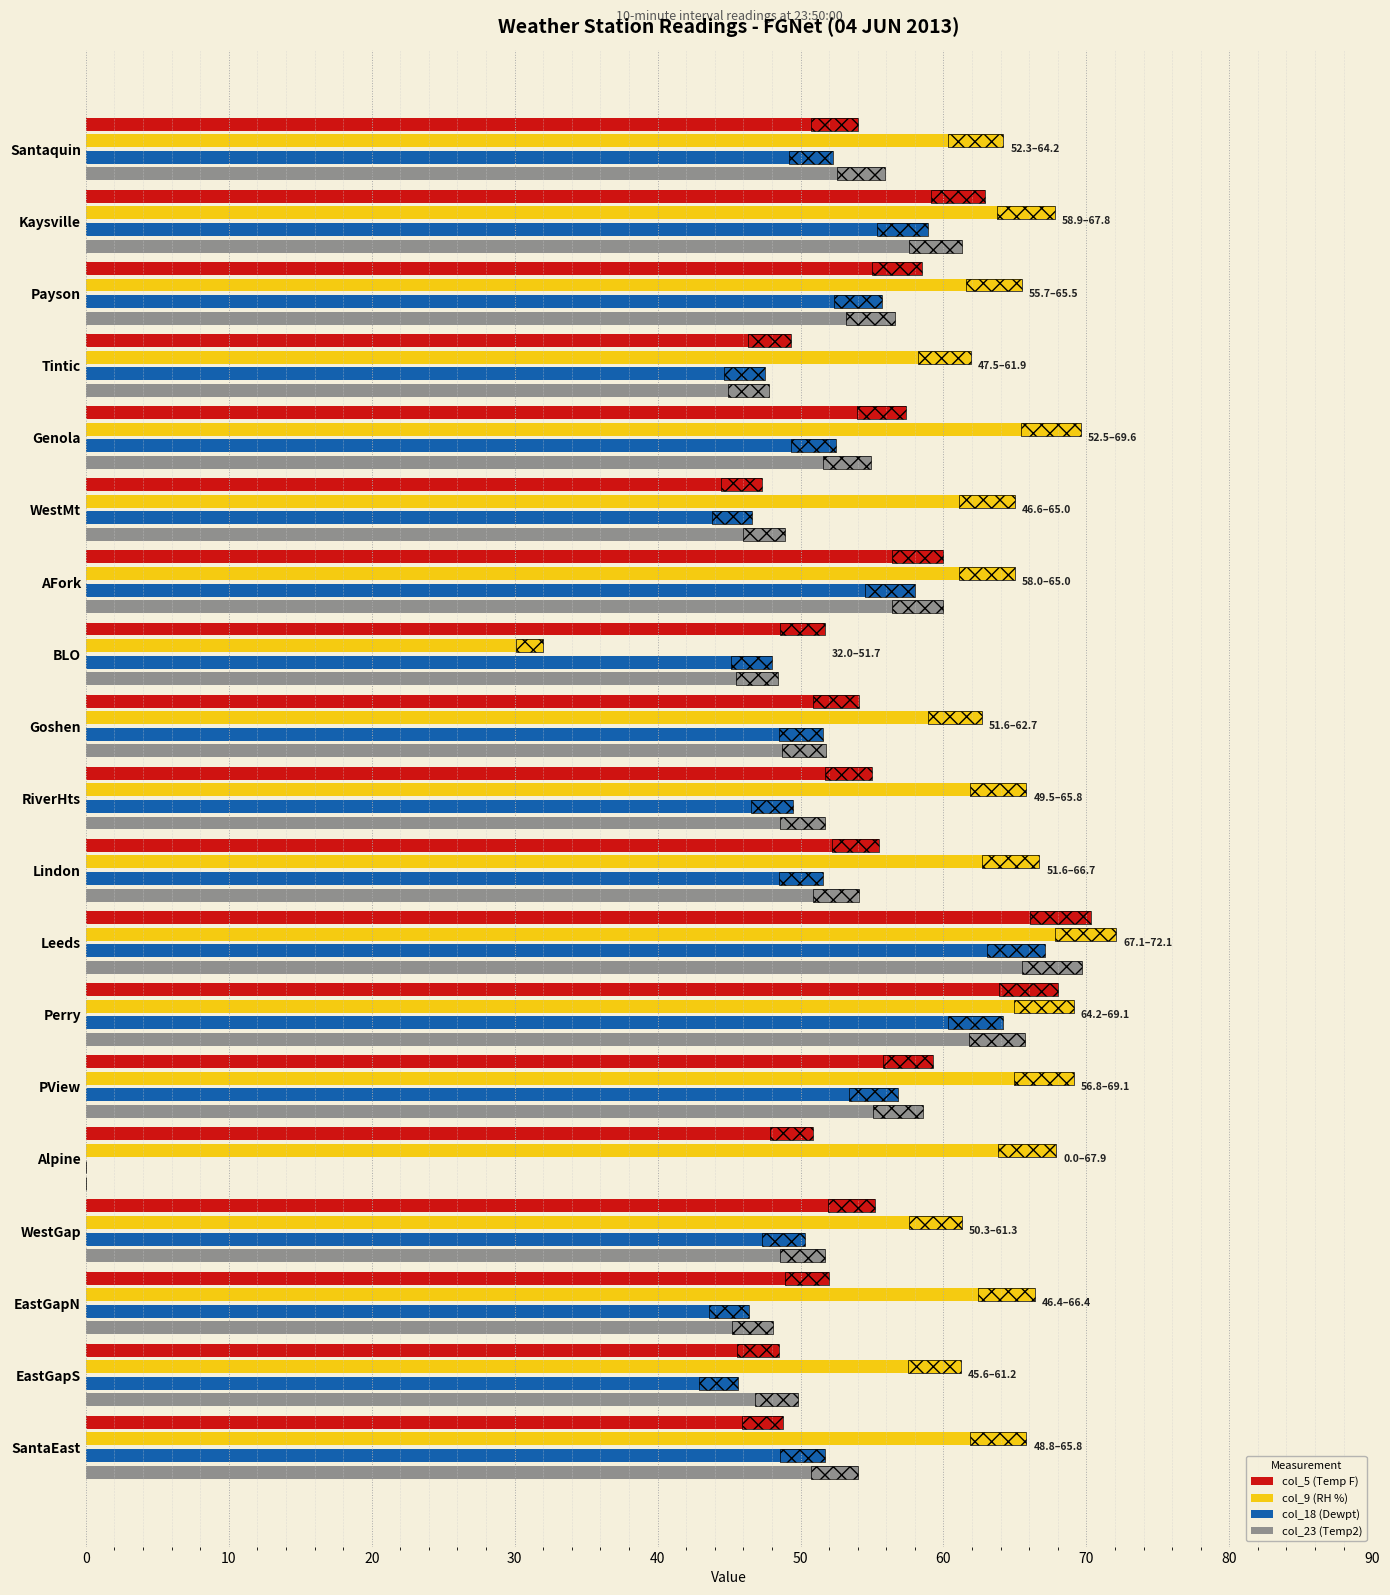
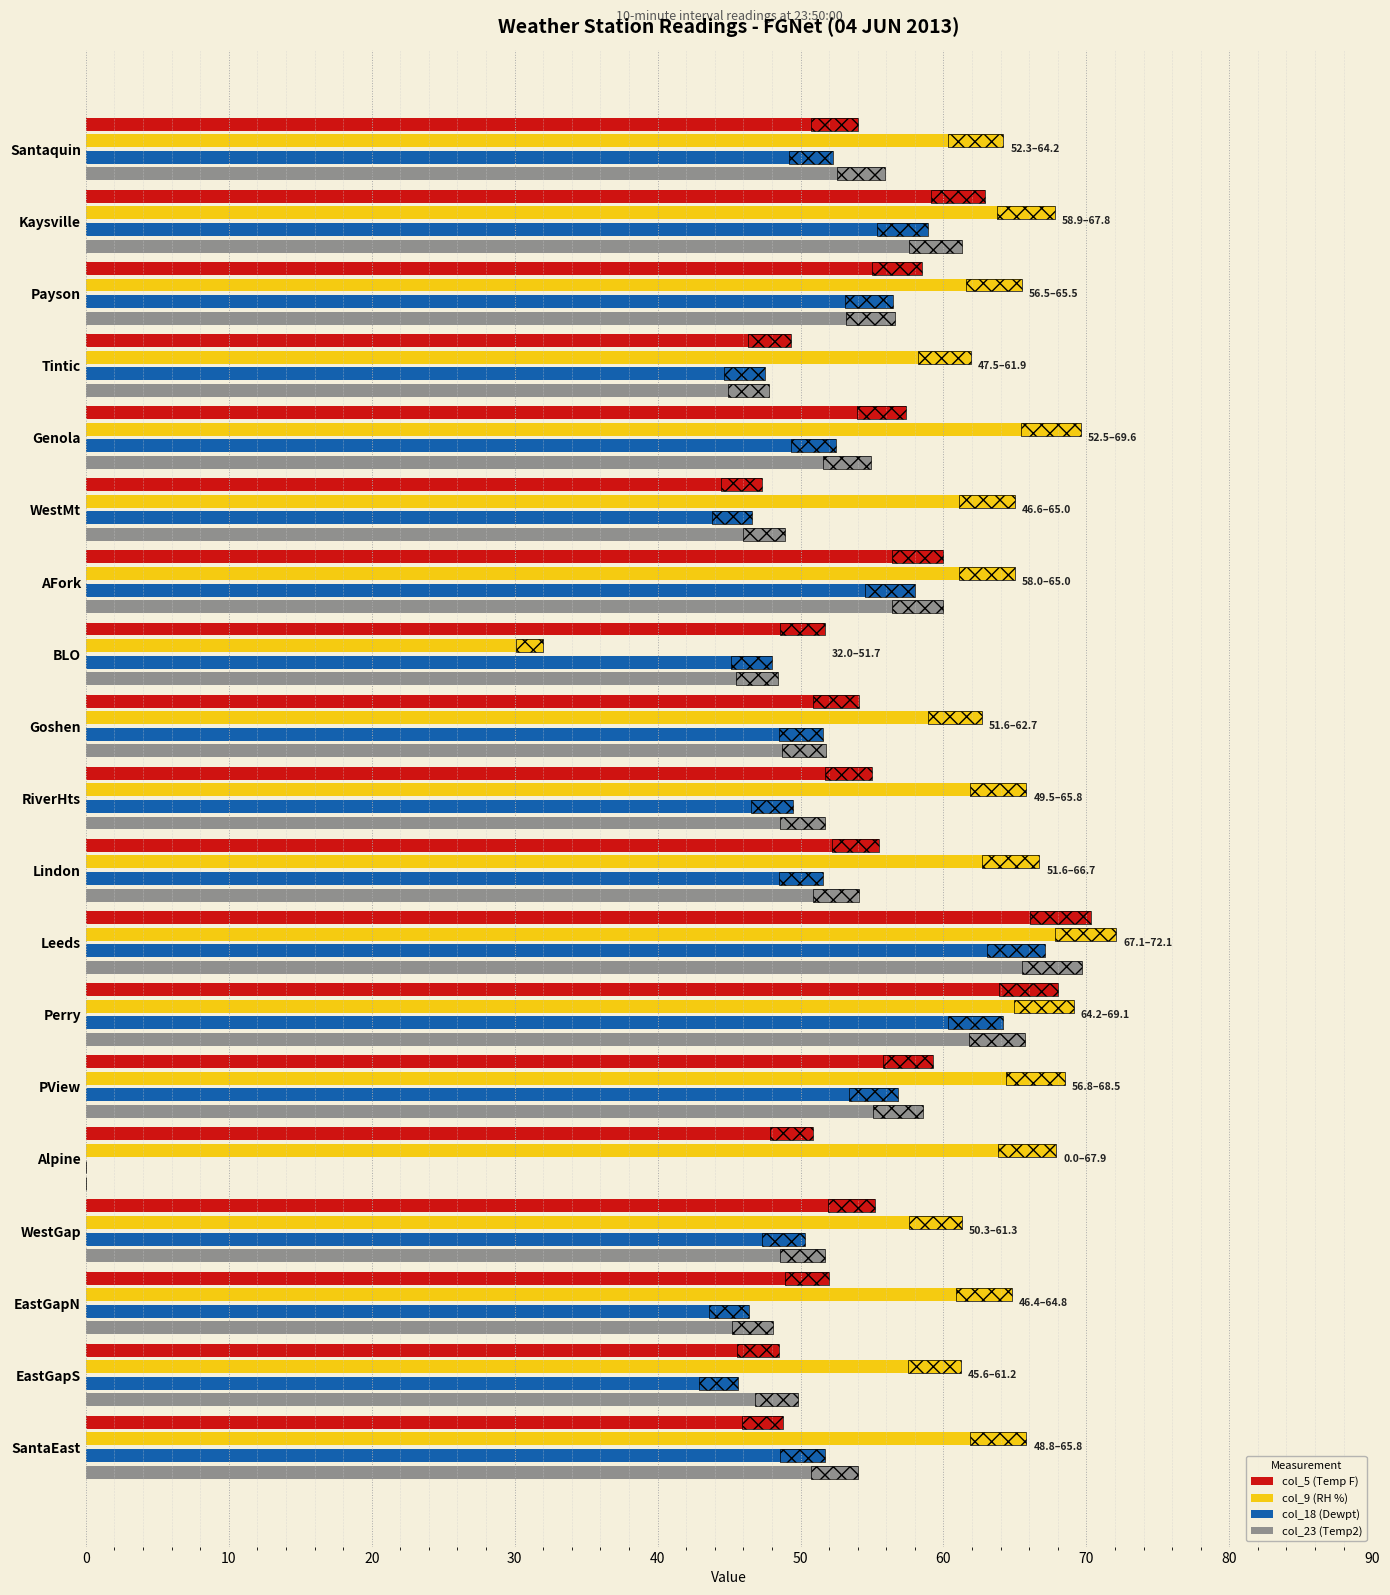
  {
    "col_5 (Temp F)": {
      "BLO": 51.7
    },
    "col_9 (RH %)": {
      "Santaquin": 64.2,
      "Kaysville": 67.8,
      "Payson": 65.5,
      "Tintic": 61.9,
      "Genola": 69.6,
      "WestMt": 65.0,
      "AFork": 65.0,
      "Goshen": 62.7,
      "RiverHts": 65.8,
      "Lindon": 66.7,
      "Leeds": 72.1,
      "Perry": 69.1,
-     "PView": 69.1,
+     "PView": 68.5,
      "Alpine": 67.9,
      "WestGap": 61.3,
-     "EastGapN": 66.4,
+     "EastGapN": 64.8,
      "EastGapS": 61.2,
      "SantaEast": 65.8
    },
    "col_18 (Dewpt)": {
-     "Payson": 55.7
+     "Payson": 56.5
    },
    "col_23 (Temp2)": {
      "Santaquin": 55.9,
      "Kaysville": 61.3,
      "Payson": 56.6,
      "Tintic": 47.8,
      "Genola": 54.9,
      "WestMt": 48.9,
      "AFork": 60.0,
      "BLO": 48.4,
      "Goshen": 51.8,
      "RiverHts": 51.7,
      "Lindon": 54.1,
      "Leeds": 69.7,
      "Perry": 65.7,
      "PView": 58.6,
      "Alpine": 0.0,
      "WestGap": 51.7,
      "EastGapN": 48.1,
      "EastGapS": 49.8,
      "SantaEast": 54.0
    }
  }
